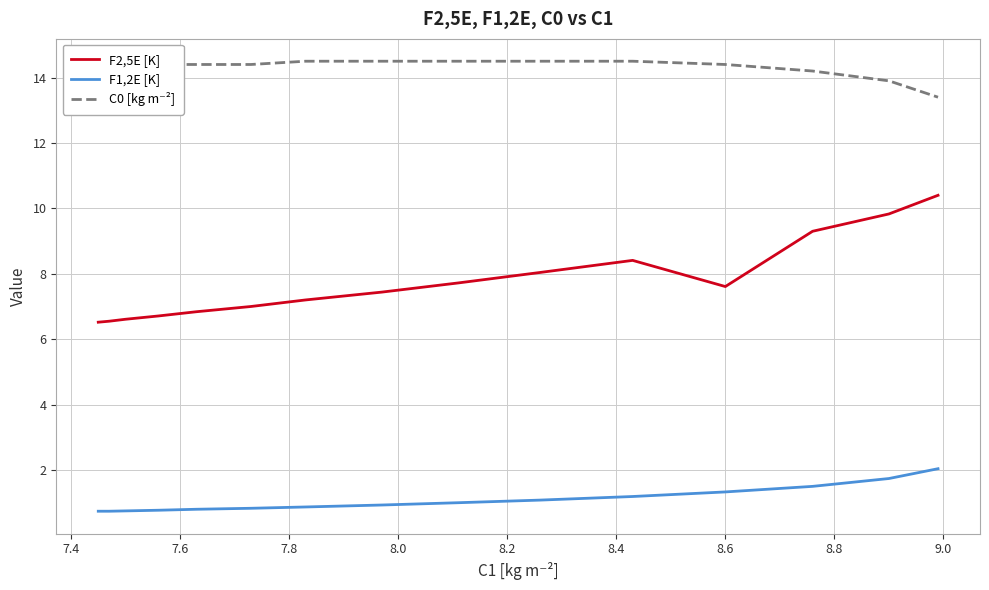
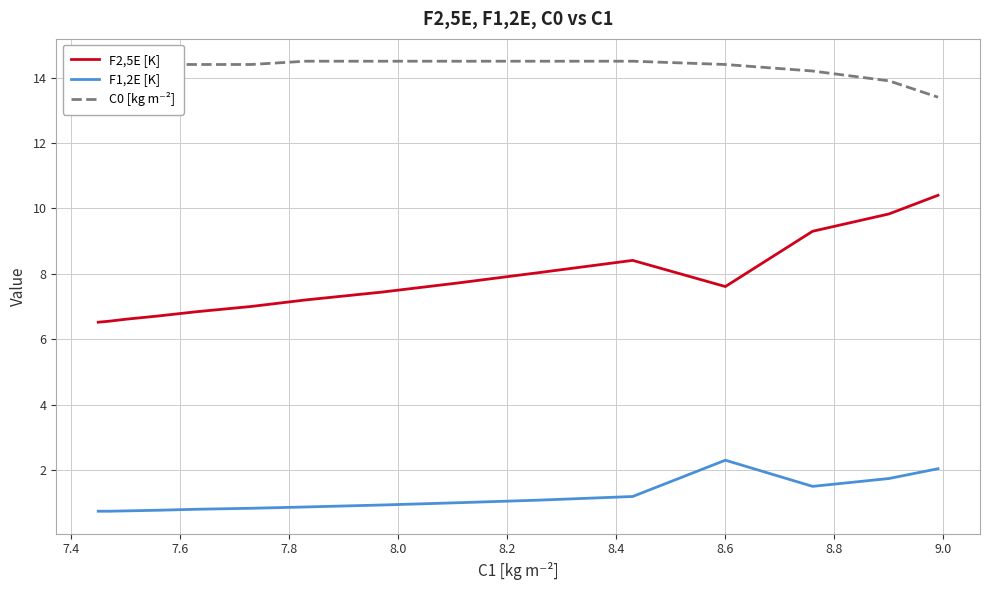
  {
    "F2,5E [K]": {
      "8.6": 7.6
    },
    "F1,2E [K]": {
-     "8.6": 1.3
+     "8.6": 2.3
    },
    "C0 [kg m⁻²]": {
      "8.6": 14.4
    }
  }
